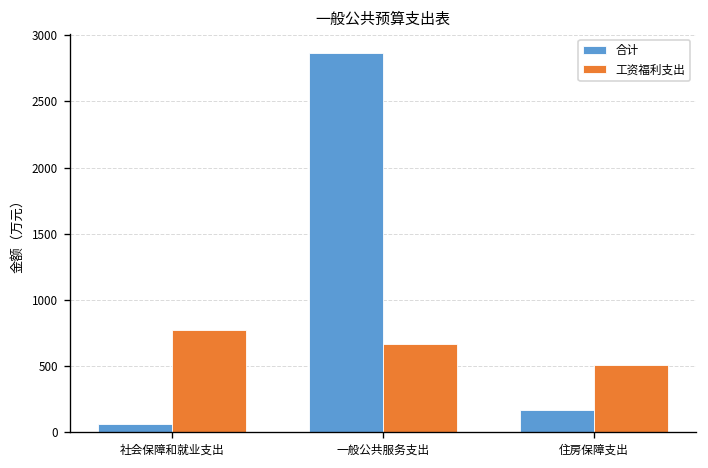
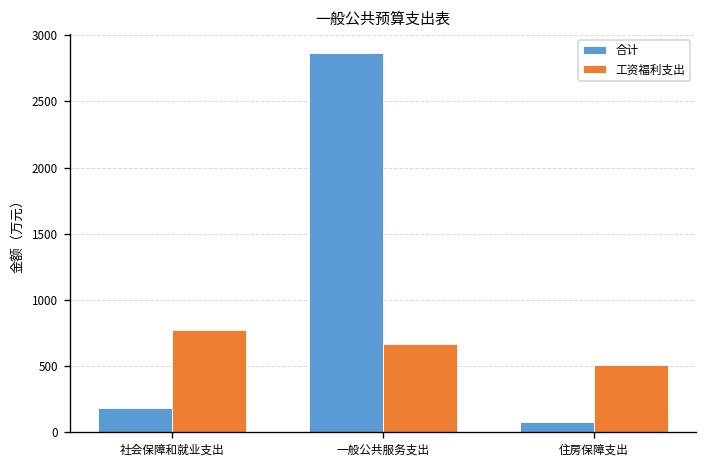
  {
    "合计": {
-     "社会保障和就业支出": 60,
+     "社会保障和就业支出": 190,
      "一般公共服务支出": 2870,
-     "住房保障支出": 170
+     "住房保障支出": 80
    },
    "工资福利支出": {
      "社会保障和就业支出": 780,
      "一般公共服务支出": 670,
      "住房保障支出": 510
    }
  }
